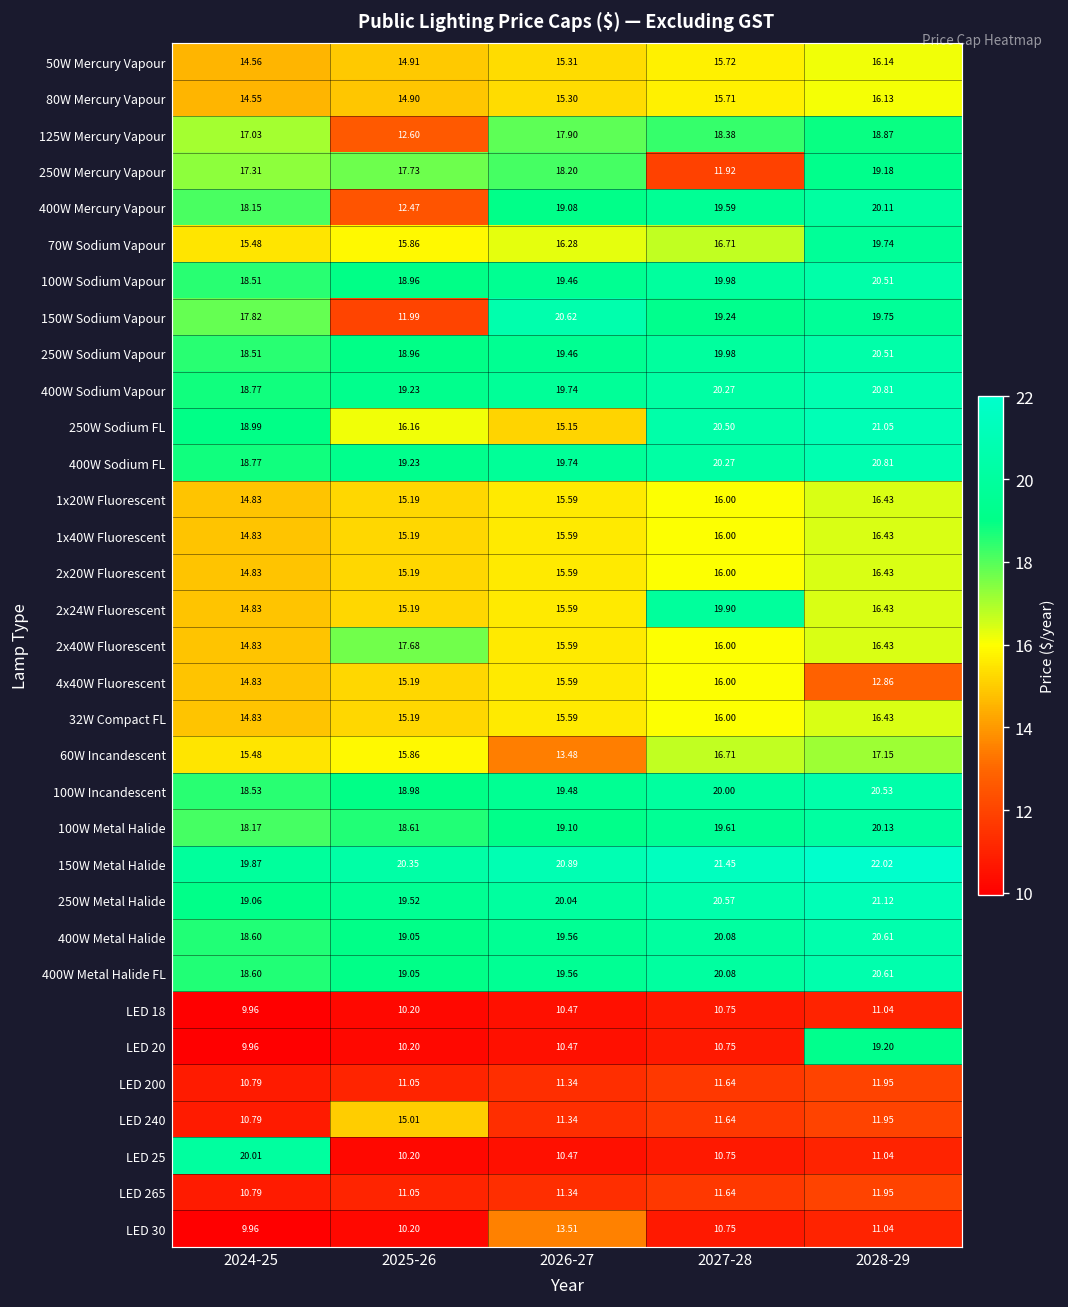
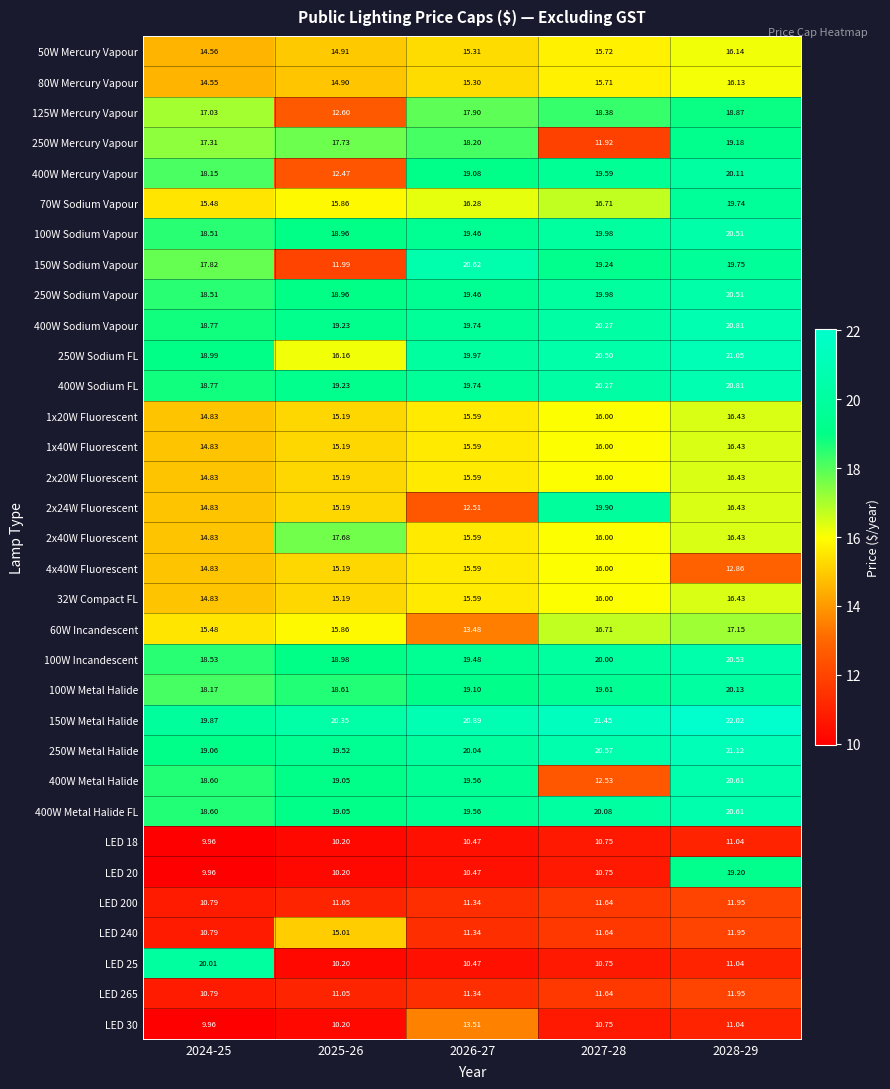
  {
    "50W Mercury Vapour": {
      "2024-25": 14.56,
      "2025-26": 14.91,
      "2026-27": 15.31,
      "2027-28": 15.72,
      "2028-29": 16.14
    },
    "80W Mercury Vapour": {
      "2024-25": 14.55,
      "2025-26": 14.90,
      "2026-27": 15.30,
      "2027-28": 15.71,
      "2028-29": 16.13
    },
    "125W Mercury Vapour": {
      "2024-25": 17.03,
      "2025-26": 12.60,
      "2026-27": 17.90,
      "2027-28": 18.38,
      "2028-29": 18.87
    },
    "250W Mercury Vapour": {
      "2024-25": 17.31,
      "2025-26": 17.73,
      "2026-27": 18.20,
      "2027-28": 11.92,
      "2028-29": 19.18
    },
    "400W Mercury Vapour": {
      "2024-25": 18.15,
      "2025-26": 12.47,
      "2026-27": 19.08,
      "2027-28": 19.59,
      "2028-29": 20.11
    },
    "70W Sodium Vapour": {
      "2024-25": 15.48,
      "2025-26": 15.86,
      "2026-27": 16.28,
      "2027-28": 16.71,
      "2028-29": 19.74
    },
    "100W Sodium Vapour": {
      "2024-25": 18.51,
      "2025-26": 18.96,
      "2026-27": 19.46,
      "2027-28": 19.98,
      "2028-29": 20.51
    },
    "150W Sodium Vapour": {
      "2024-25": 17.82,
      "2025-26": 11.99,
      "2026-27": 20.62,
      "2027-28": 19.24,
      "2028-29": 19.75
    },
    "250W Sodium Vapour": {
      "2024-25": 18.51,
      "2025-26": 18.96,
      "2026-27": 19.46,
      "2027-28": 19.98,
      "2028-29": 20.51
    },
    "400W Sodium Vapour": {
      "2024-25": 18.77,
      "2025-26": 19.23,
      "2026-27": 19.74,
      "2027-28": 20.27,
      "2028-29": 20.81
    },
    "250W Sodium FL": {
      "2024-25": 18.99,
      "2025-26": 16.16,
-     "2026-27": 15.15,
+     "2026-27": 19.97,
      "2027-28": 20.50,
      "2028-29": 21.05
    },
    "400W Sodium FL": {
      "2024-25": 18.77,
      "2025-26": 19.23,
      "2026-27": 19.74,
      "2027-28": 20.27,
      "2028-29": 20.81
    },
    "1x20W Fluorescent": {
      "2024-25": 14.83,
      "2025-26": 15.19,
      "2026-27": 15.59,
      "2027-28": 16.00,
      "2028-29": 16.43
    },
    "1x40W Fluorescent": {
      "2024-25": 14.83,
      "2025-26": 15.19,
      "2026-27": 15.59,
      "2027-28": 16.00,
      "2028-29": 16.43
    },
    "2x20W Fluorescent": {
      "2024-25": 14.83,
      "2025-26": 15.19,
      "2026-27": 15.59,
      "2027-28": 16.00,
      "2028-29": 16.43
    },
    "2x24W Fluorescent": {
      "2024-25": 14.83,
      "2025-26": 15.19,
-     "2026-27": 15.59,
+     "2026-27": 12.51,
      "2027-28": 19.90,
      "2028-29": 16.43
    },
    "2x40W Fluorescent": {
      "2024-25": 14.83,
      "2025-26": 17.68,
      "2026-27": 15.59,
      "2027-28": 16.00,
      "2028-29": 16.43
    },
    "4x40W Fluorescent": {
      "2024-25": 14.83,
      "2025-26": 15.19,
      "2026-27": 15.59,
      "2027-28": 16.00,
      "2028-29": 12.86
    },
    "32W Compact FL": {
      "2024-25": 14.83,
      "2025-26": 15.19,
      "2026-27": 15.59,
      "2027-28": 16.00,
      "2028-29": 16.43
    },
    "60W Incandescent": {
      "2024-25": 15.48,
      "2025-26": 15.86,
      "2026-27": 13.48,
      "2027-28": 16.71,
      "2028-29": 17.15
    },
    "100W Incandescent": {
      "2024-25": 18.53,
      "2025-26": 18.98,
      "2026-27": 19.48,
      "2027-28": 20.00,
      "2028-29": 20.53
    },
    "100W Metal Halide": {
      "2024-25": 18.17,
      "2025-26": 18.61,
      "2026-27": 19.10,
      "2027-28": 19.61,
      "2028-29": 20.13
    },
    "150W Metal Halide": {
      "2024-25": 19.87,
      "2025-26": 20.35,
      "2026-27": 20.89,
      "2027-28": 21.45,
      "2028-29": 22.02
    },
    "250W Metal Halide": {
      "2024-25": 19.06,
      "2025-26": 19.52,
      "2026-27": 20.04,
      "2027-28": 20.57,
      "2028-29": 21.12
    },
    "400W Metal Halide": {
      "2024-25": 18.60,
      "2025-26": 19.05,
      "2026-27": 19.56,
-     "2027-28": 20.08,
+     "2027-28": 12.53,
      "2028-29": 20.61
    },
    "400W Metal Halide FL": {
      "2024-25": 18.60,
      "2025-26": 19.05,
      "2026-27": 19.56,
      "2027-28": 20.08,
      "2028-29": 20.61
    },
    "LED 18": {
      "2024-25": 9.96,
      "2025-26": 10.20,
      "2026-27": 10.47,
      "2027-28": 10.75,
      "2028-29": 11.04
    },
    "LED 20": {
      "2024-25": 9.96,
      "2025-26": 10.20,
      "2026-27": 10.47,
      "2027-28": 10.75,
      "2028-29": 19.20
    },
    "LED 200": {
      "2024-25": 10.79,
      "2025-26": 11.05,
      "2026-27": 11.34,
      "2027-28": 11.64,
      "2028-29": 11.95
    },
    "LED 240": {
      "2024-25": 10.79,
      "2025-26": 15.01,
      "2026-27": 11.34,
      "2027-28": 11.64,
      "2028-29": 11.95
    },
    "LED 25": {
      "2024-25": 20.01,
      "2025-26": 10.20,
      "2026-27": 10.47,
      "2027-28": 10.75,
      "2028-29": 11.04
    },
    "LED 265": {
      "2024-25": 10.79,
      "2025-26": 11.05,
      "2026-27": 11.34,
      "2027-28": 11.64,
      "2028-29": 11.95
    },
    "LED 30": {
      "2024-25": 9.96,
      "2025-26": 10.20,
      "2026-27": 13.51,
      "2027-28": 10.75,
      "2028-29": 11.04
    }
  }
